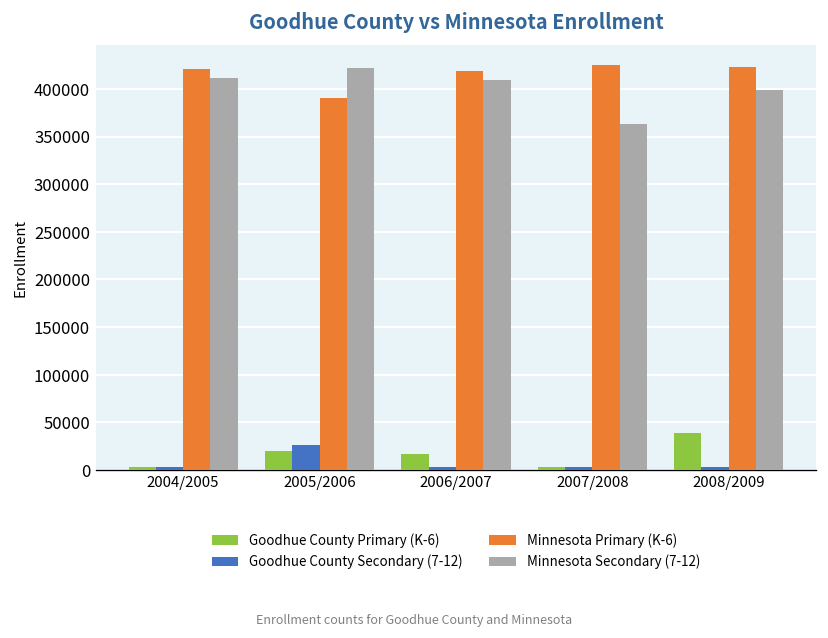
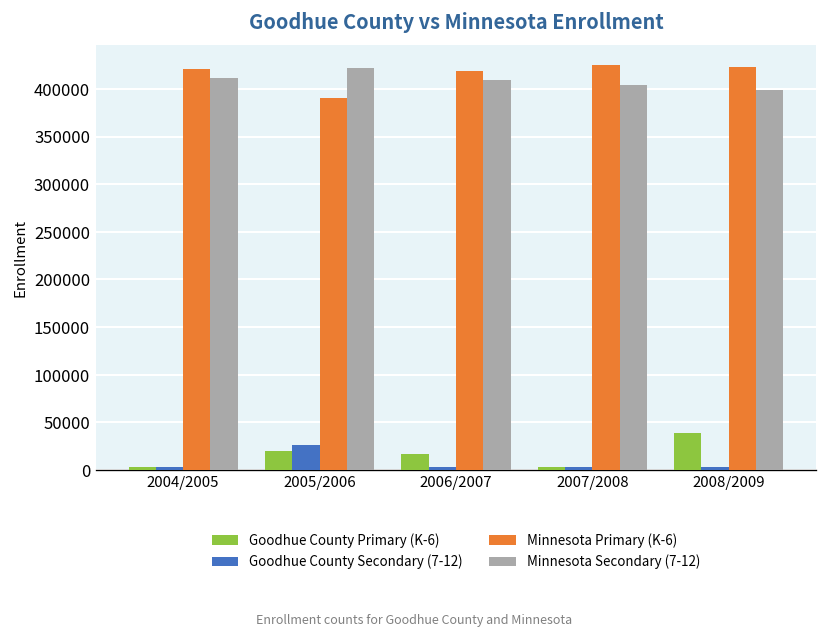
  {
    "Goodhue County Primary (K-6)": {
      "2004/2005": 0,
      "2005/2006": 20000,
      "2006/2007": 20000,
      "2007/2008": 0,
      "2008/2009": 40000
    },
    "Goodhue County Secondary (7-12)": {
      "2004/2005": 0,
      "2005/2006": 30000,
      "2006/2007": 0,
      "2007/2008": 0,
      "2008/2009": 0
    },
    "Minnesota Primary (K-6)": {
      "2004/2005": 420000,
      "2005/2006": 390000,
      "2006/2007": 420000,
      "2007/2008": 420000,
      "2008/2009": 420000
    },
    "Minnesota Secondary (7-12)": {
      "2004/2005": 410000,
      "2005/2006": 420000,
      "2006/2007": 410000,
-     "2007/2008": 360000,
+     "2007/2008": 400000,
      "2008/2009": 400000
    }
  }
